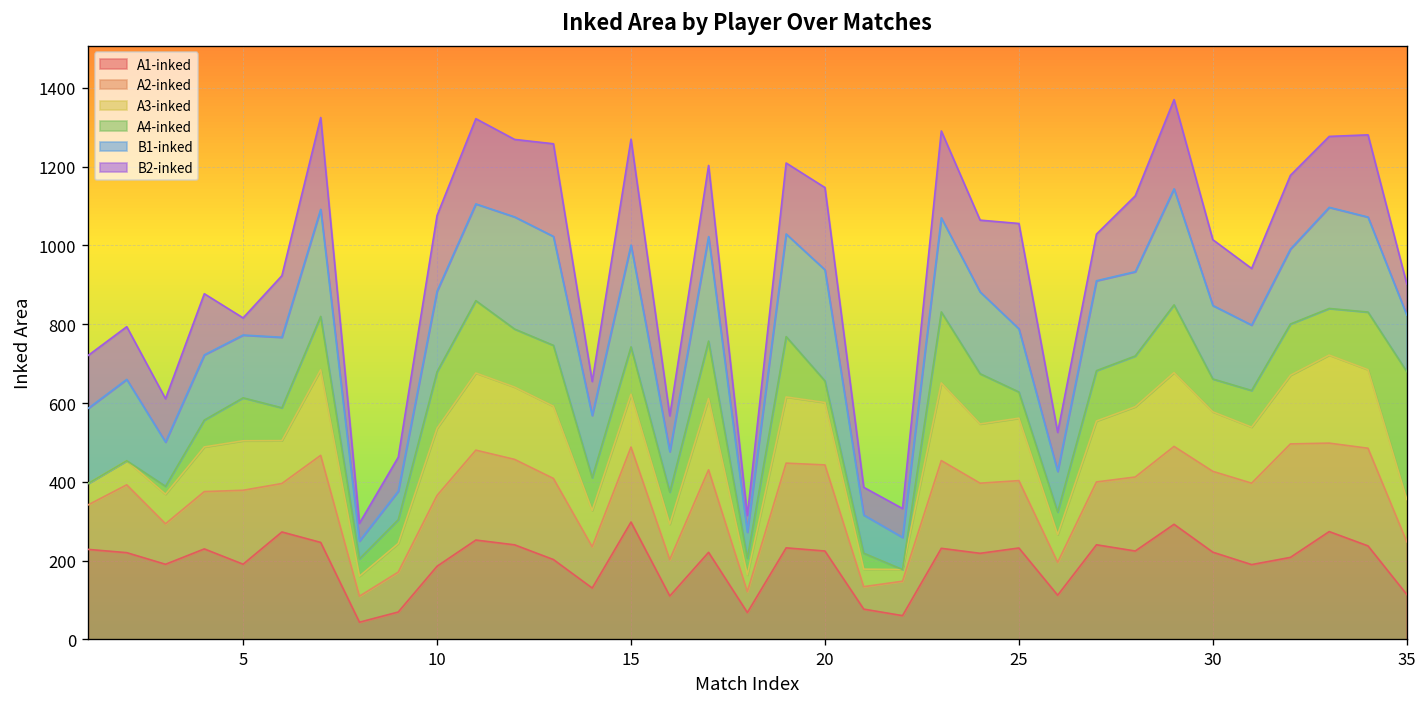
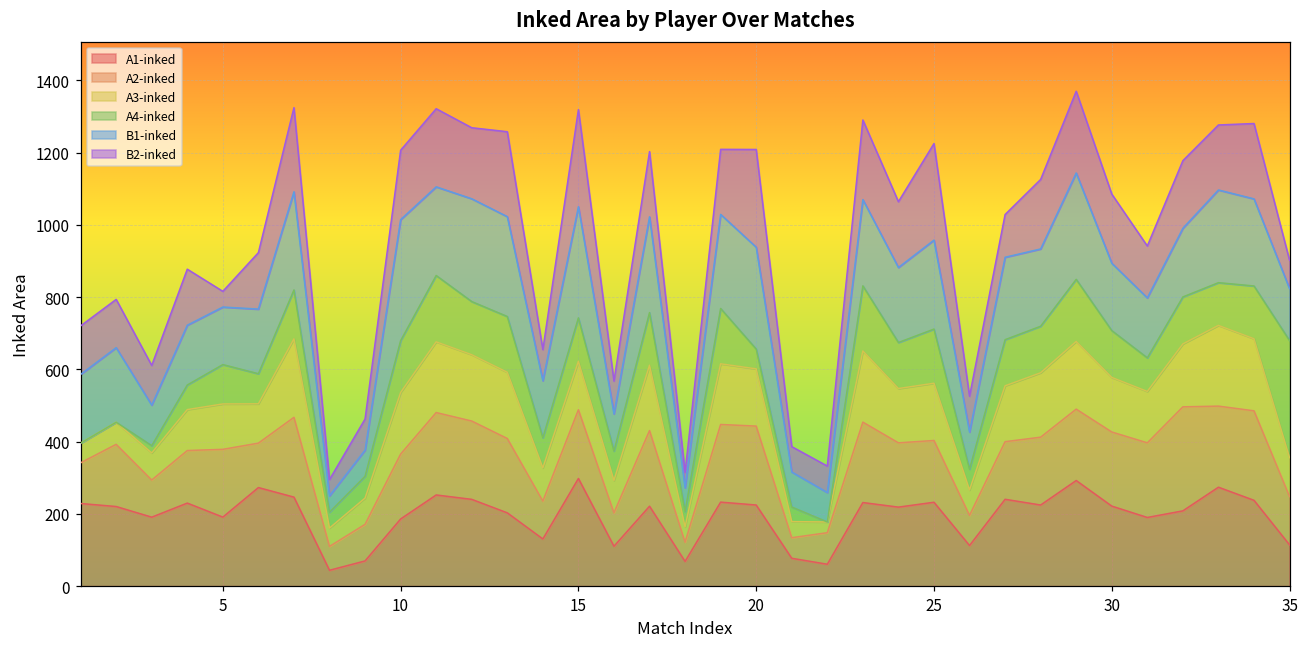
  {
    "A4-inked": {
      "5": 110,
      "10": 140,
      "15": 120,
      "20": 50,
-     "25": 70,
-     "30": 80,
+     "25": 150,
+     "30": 130,
      "35": 320
    },
    "B1-inked": {
      "5": 160,
-     "10": 200,
-     "15": 260,
+     "10": 340,
+     "15": 310,
      "20": 280,
-     "25": 160,
+     "25": 250,
      "30": 190,
      "35": 140
    },
    "B2-inked": {
      "5": 40,
      "10": 190,
      "15": 270,
-     "20": 210,
+     "20": 270,
      "25": 270,
-     "30": 170,
+     "30": 190,
      "35": 80
    }
  }
